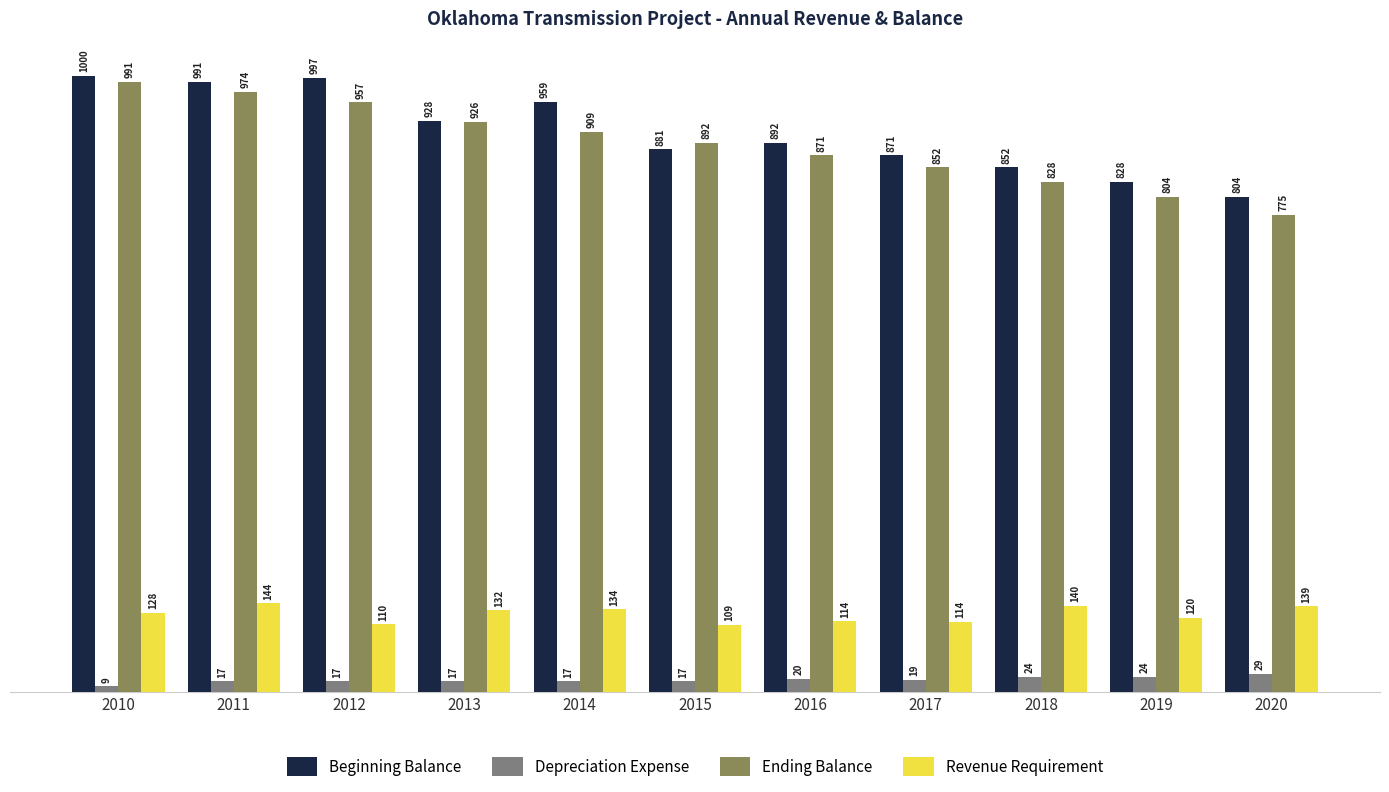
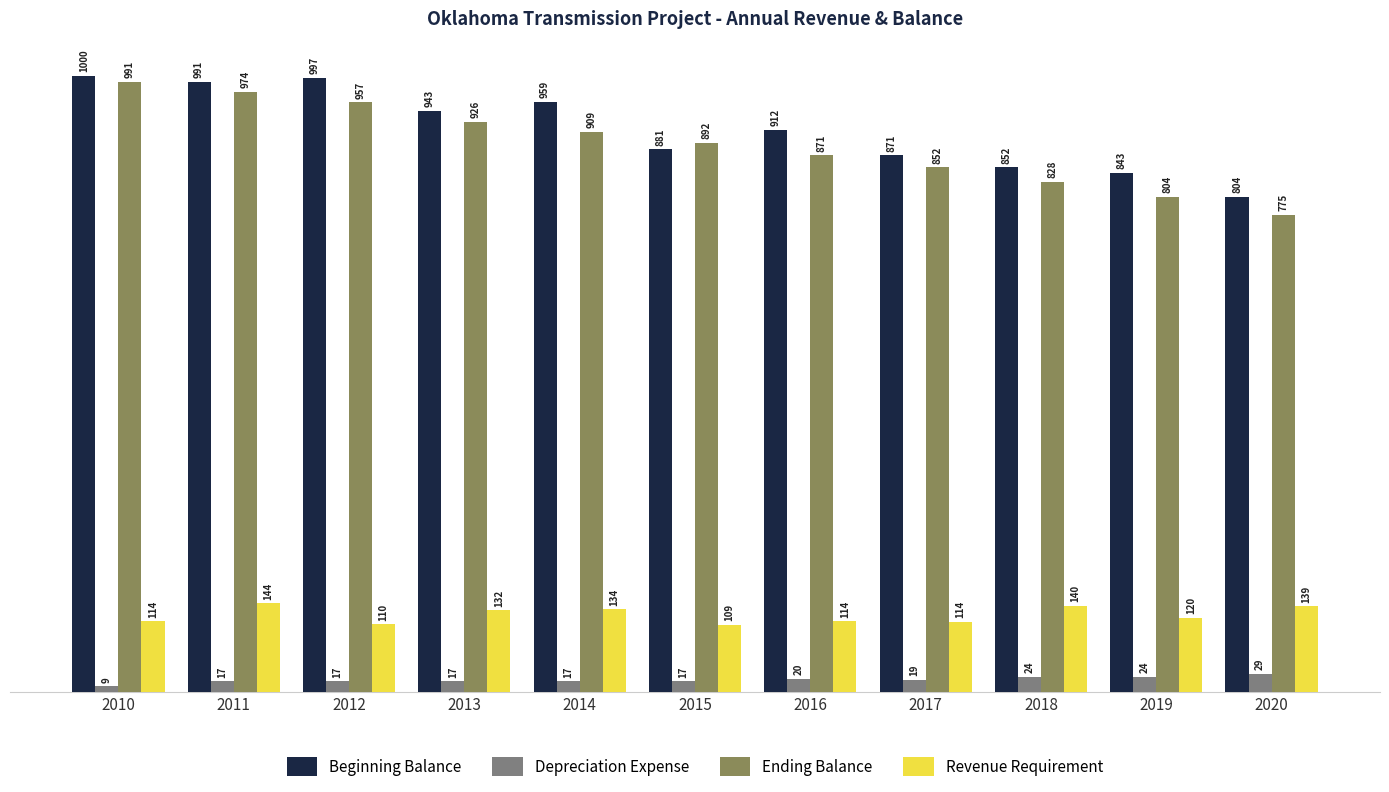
  {
    "Beginning Balance": {
      "2010": 1000,
      "2011": 991,
      "2012": 997,
-     "2013": 928,
+     "2013": 943,
      "2014": 959,
      "2015": 881,
-     "2016": 892,
+     "2016": 912,
      "2017": 871,
      "2018": 852,
-     "2019": 828,
+     "2019": 843,
      "2020": 804
    },
    "Revenue Requirement": {
-     "2010": 128,
+     "2010": 114,
      "2011": 144,
      "2012": 110,
      "2013": 132,
      "2014": 134,
      "2015": 109,
      "2016": 114,
      "2017": 114,
      "2018": 140,
      "2019": 120,
      "2020": 139
    }
  }
